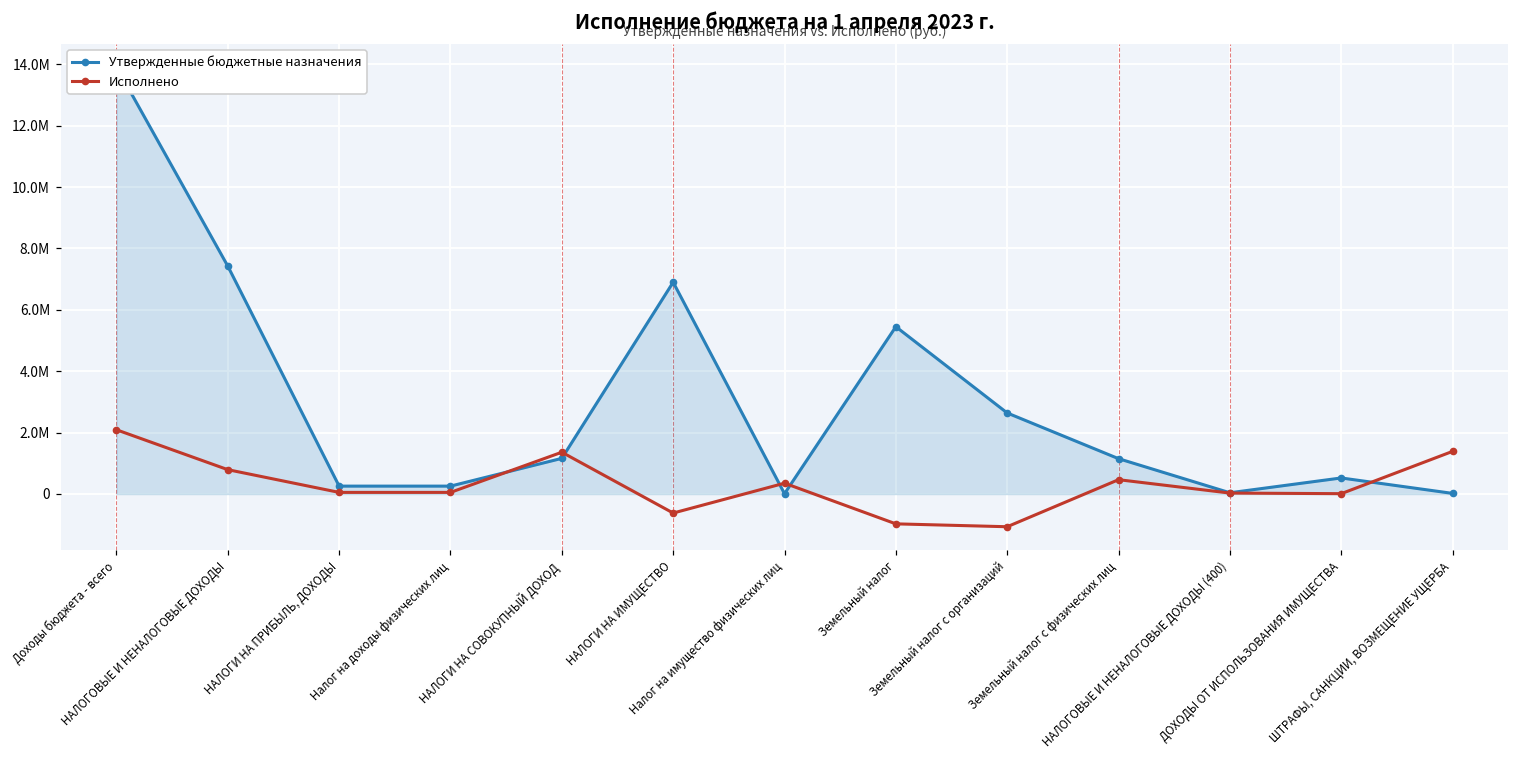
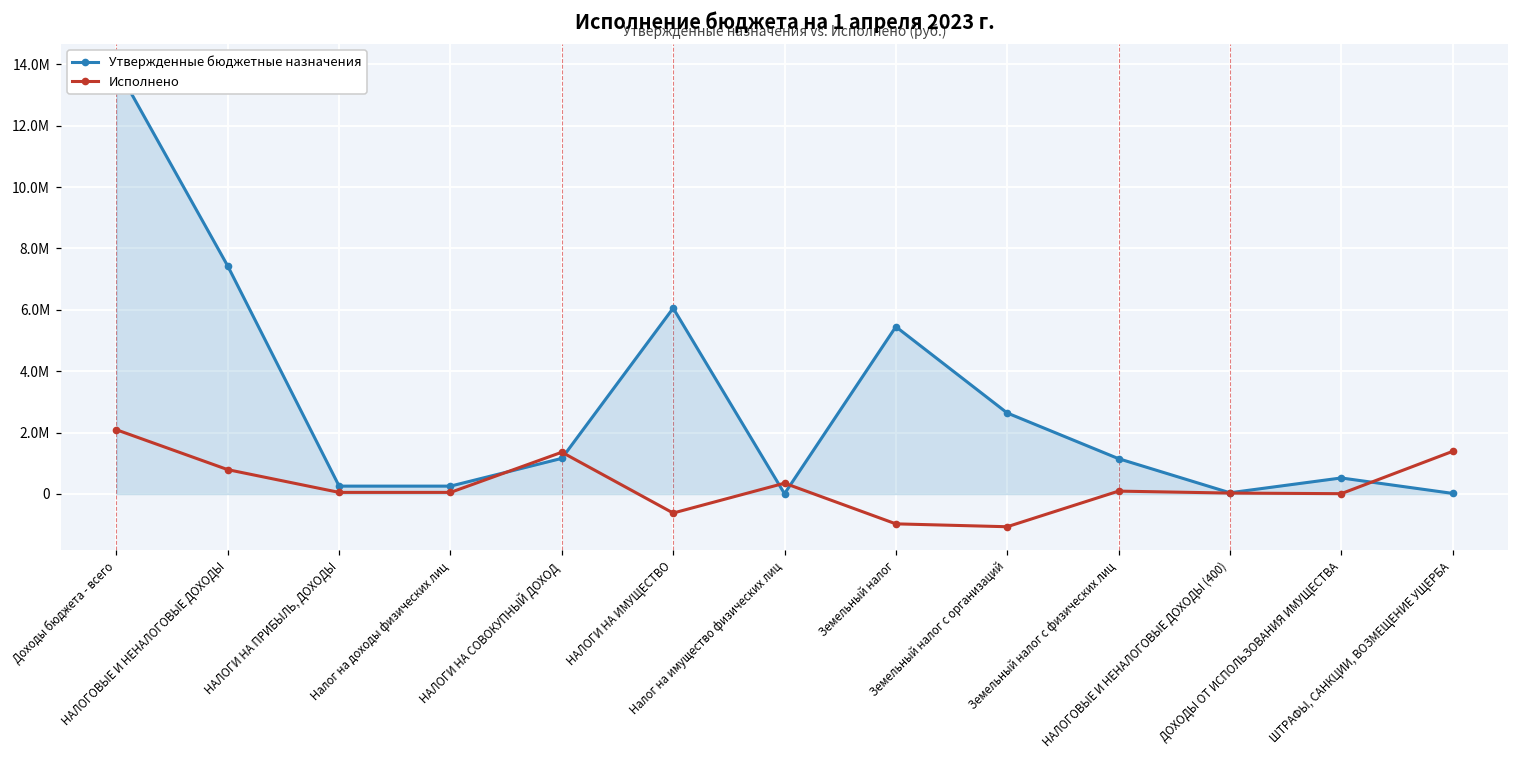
  {
    "Утвержденные бюджетные назначения": {
      "НАЛОГОВЫЕ И НЕНАЛОГОВЫЕ ДОХОДЫ": 7400000,
      "НАЛОГИ НА ПРИБЫЛЬ, ДОХОДЫ": 300000,
      "Налог на доходы физических лиц": 300000,
      "НАЛОГИ НА СОВОКУПНЫЙ ДОХОД": 1200000,
-     "НАЛОГИ НА ИМУЩЕСТВО": 6900000,
+     "НАЛОГИ НА ИМУЩЕСТВО": 6100000,
      "Налог на имущество физических лиц": 0,
      "Земельный налог": 5500000,
      "Земельный налог с организаций": 2600000,
      "Земельный налог с физических лиц": 1200000,
      "ДОХОДЫ ОТ ИСПОЛЬЗОВАНИЯ ИМУЩЕСТВА": 500000,
      "ШТРАФЫ, САНКЦИИ, ВОЗМЕЩЕНИЕ УЩЕРБА": 0
    },
    "Исполнено": {
      "Доходы бюджета - всего": 2100000,
      "НАЛОГОВЫЕ И НЕНАЛОГОВЫЕ ДОХОДЫ": 800000,
      "НАЛОГИ НА ПРИБЫЛЬ, ДОХОДЫ": 100000,
      "Налог на доходы физических лиц": 100000,
      "НАЛОГИ НА СОВОКУПНЫЙ ДОХОД": 1400000,
      "НАЛОГИ НА ИМУЩЕСТВО": -600000,
      "Налог на имущество физических лиц": 400000,
      "Земельный налог": -1000000,
      "Земельный налог с организаций": -1100000,
-     "Земельный налог с физических лиц": 500000,
+     "Земельный налог с физических лиц": 100000,
      "ДОХОДЫ ОТ ИСПОЛЬЗОВАНИЯ ИМУЩЕСТВА": 0,
      "ШТРАФЫ, САНКЦИИ, ВОЗМЕЩЕНИЕ УЩЕРБА": 1400000
    }
  }
